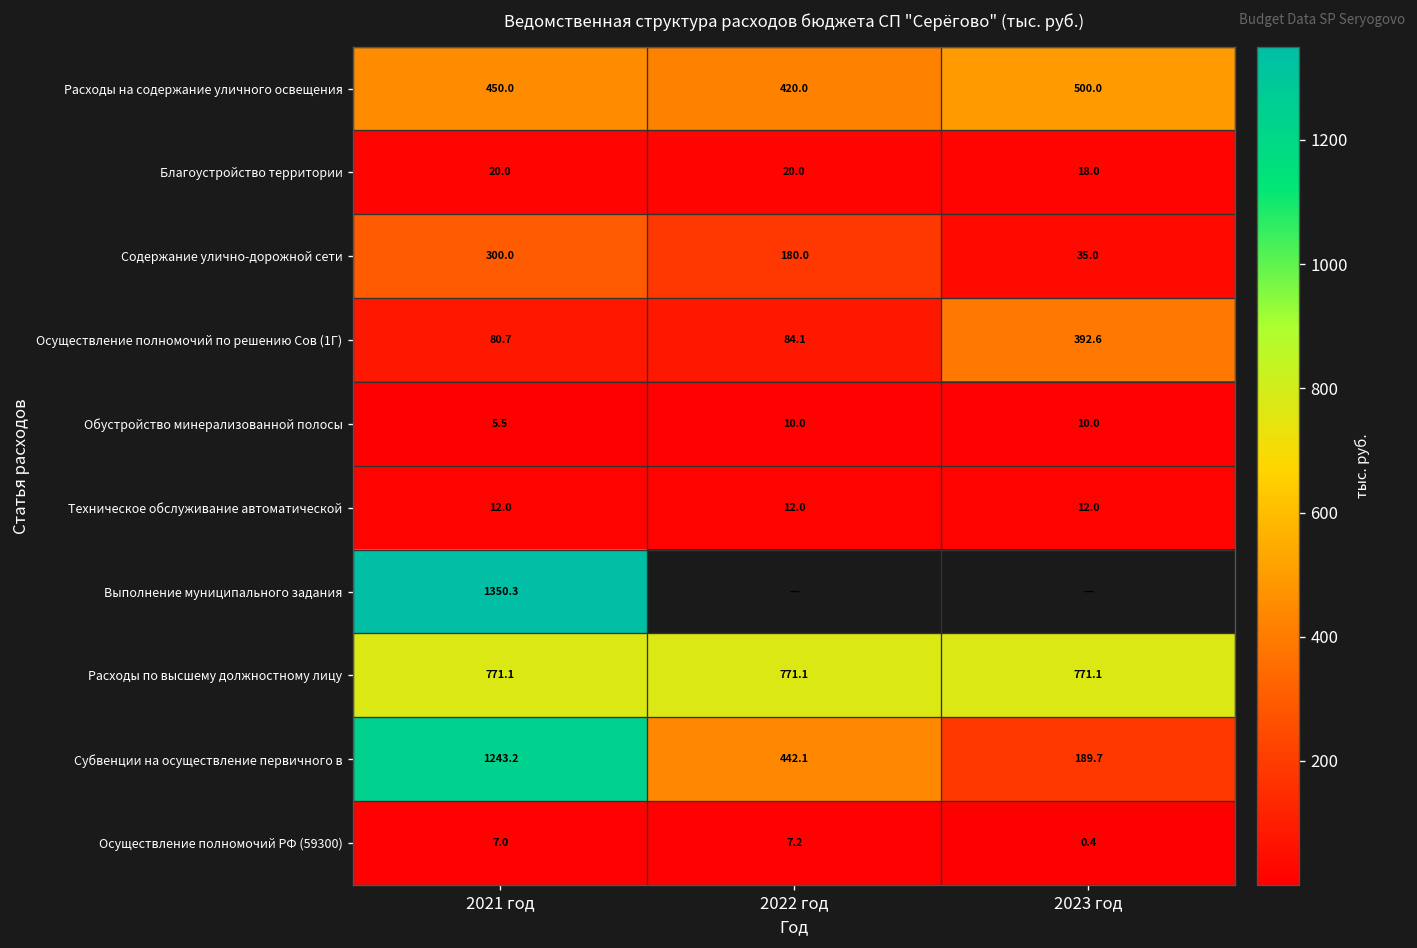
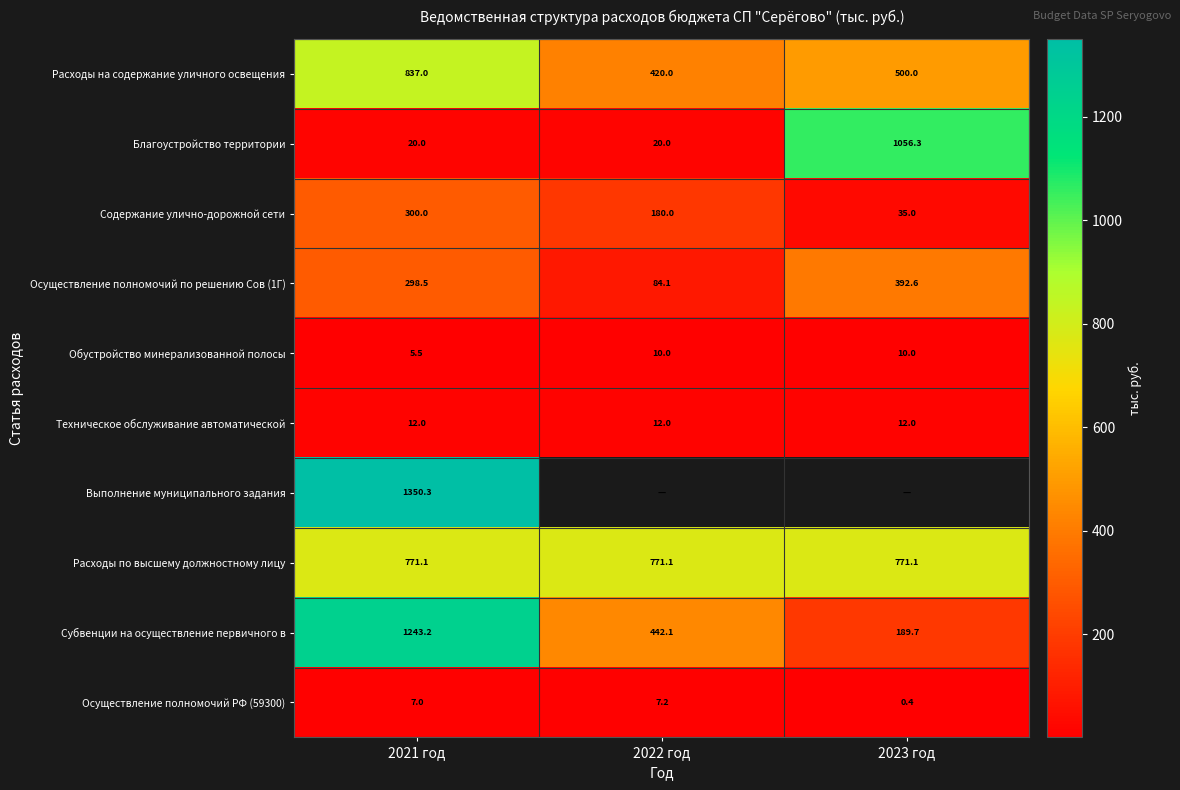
  {
    "Расходы на содержание уличного освещения": {
-     "2021 год": 450.0,
+     "2021 год": 837.0,
      "2022 год": 420.0,
      "2023 год": 500.0
    },
    "Благоустройство территории": {
      "2021 год": 20.0,
      "2022 год": 20.0,
-     "2023 год": 18.0
+     "2023 год": 1056.3
    },
    "Содержание улично-дорожной сети": {
      "2021 год": 300.0,
      "2022 год": 180.0,
      "2023 год": 35.0
    },
    "Осуществление полномочий по решению Сов (1Г)": {
-     "2021 год": 80.7,
+     "2021 год": 298.5,
      "2022 год": 84.1,
      "2023 год": 392.6
    },
    "Обустройство минерализованной полосы": {
      "2021 год": 5.5,
      "2022 год": 10.0,
      "2023 год": 10.0
    },
    "Техническое обслуживание автоматической": {
      "2021 год": 12.0,
      "2022 год": 12.0,
      "2023 год": 12.0
    },
    "Выполнение муниципального задания": {
      "2021 год": 1350.3
    },
    "Расходы по высшему должностному лицу": {
      "2021 год": 771.1,
      "2022 год": 771.1,
      "2023 год": 771.1
    },
    "Субвенции на осуществление первичного в": {
      "2021 год": 1243.2,
      "2022 год": 442.1,
      "2023 год": 189.7
    },
    "Осуществление полномочий РФ (59300)": {
      "2021 год": 7.0,
      "2022 год": 7.2,
      "2023 год": 0.4
    }
  }
